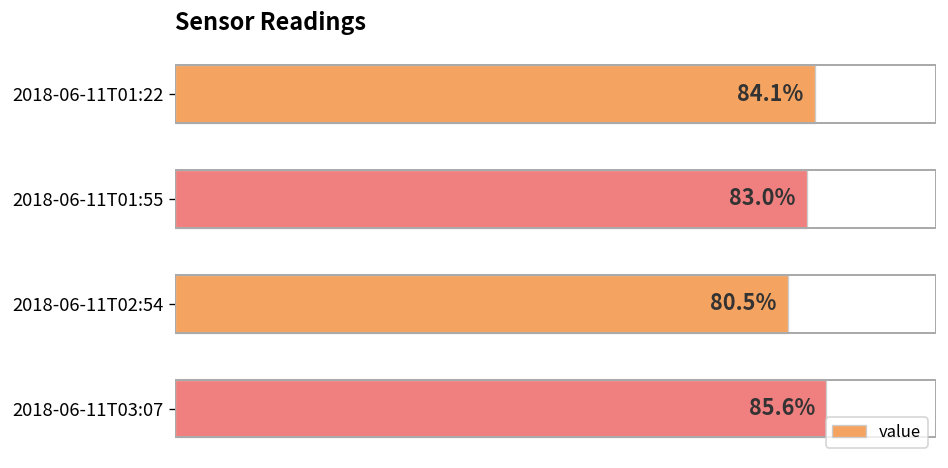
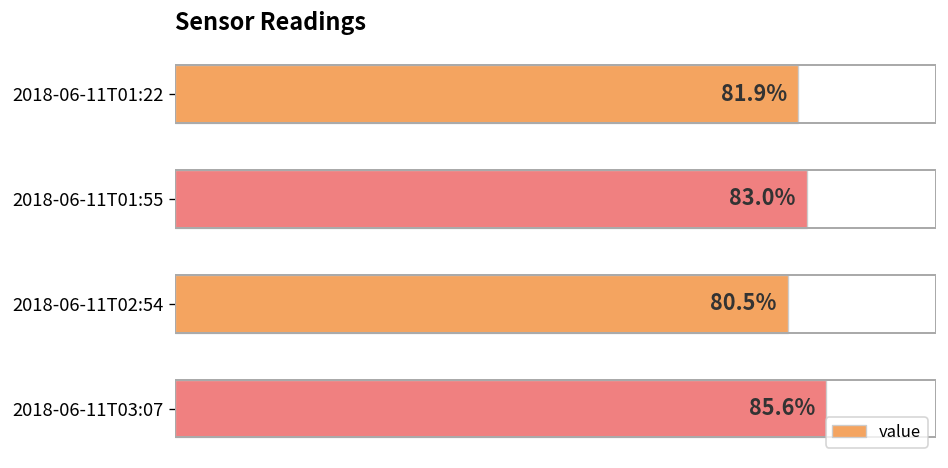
  {
-   "2018-06-11T01:22": "84.1%",
+   "2018-06-11T01:22": "81.9%",
    "2018-06-11T01:55": "83.0%",
    "2018-06-11T02:54": "80.5%",
    "2018-06-11T03:07": "85.6%"
  }
